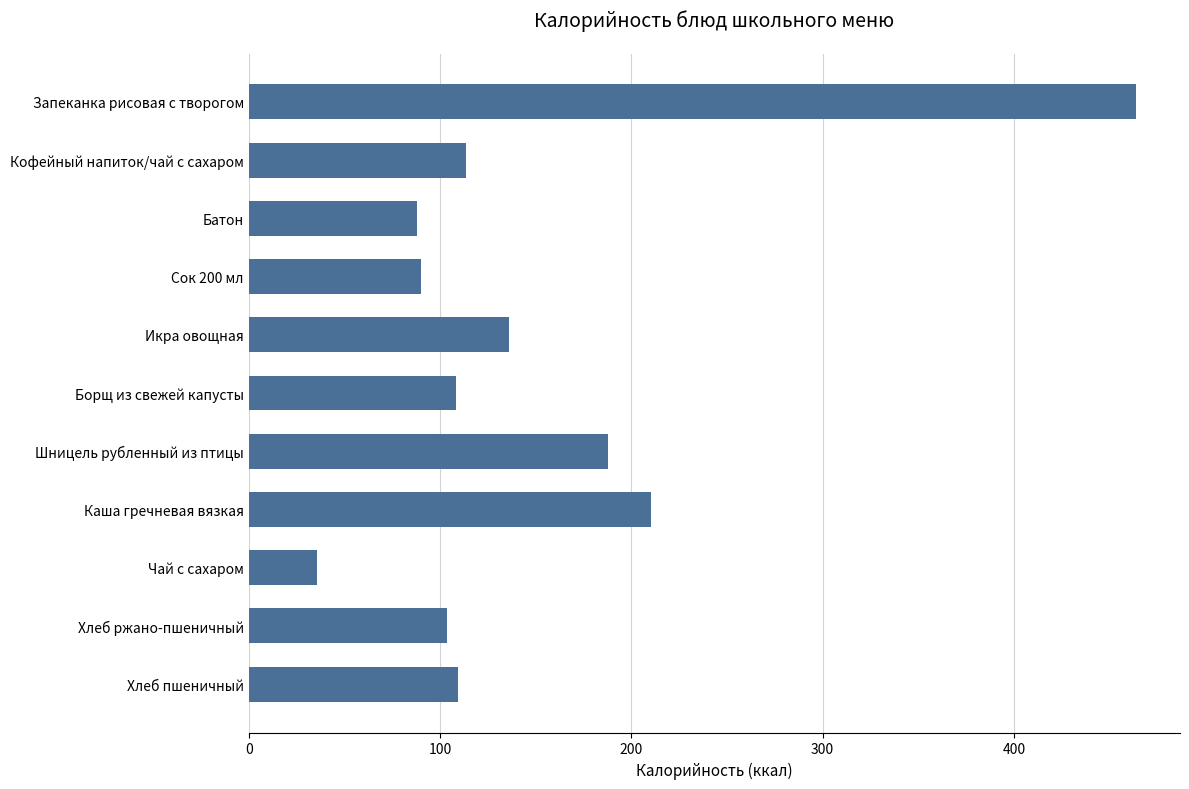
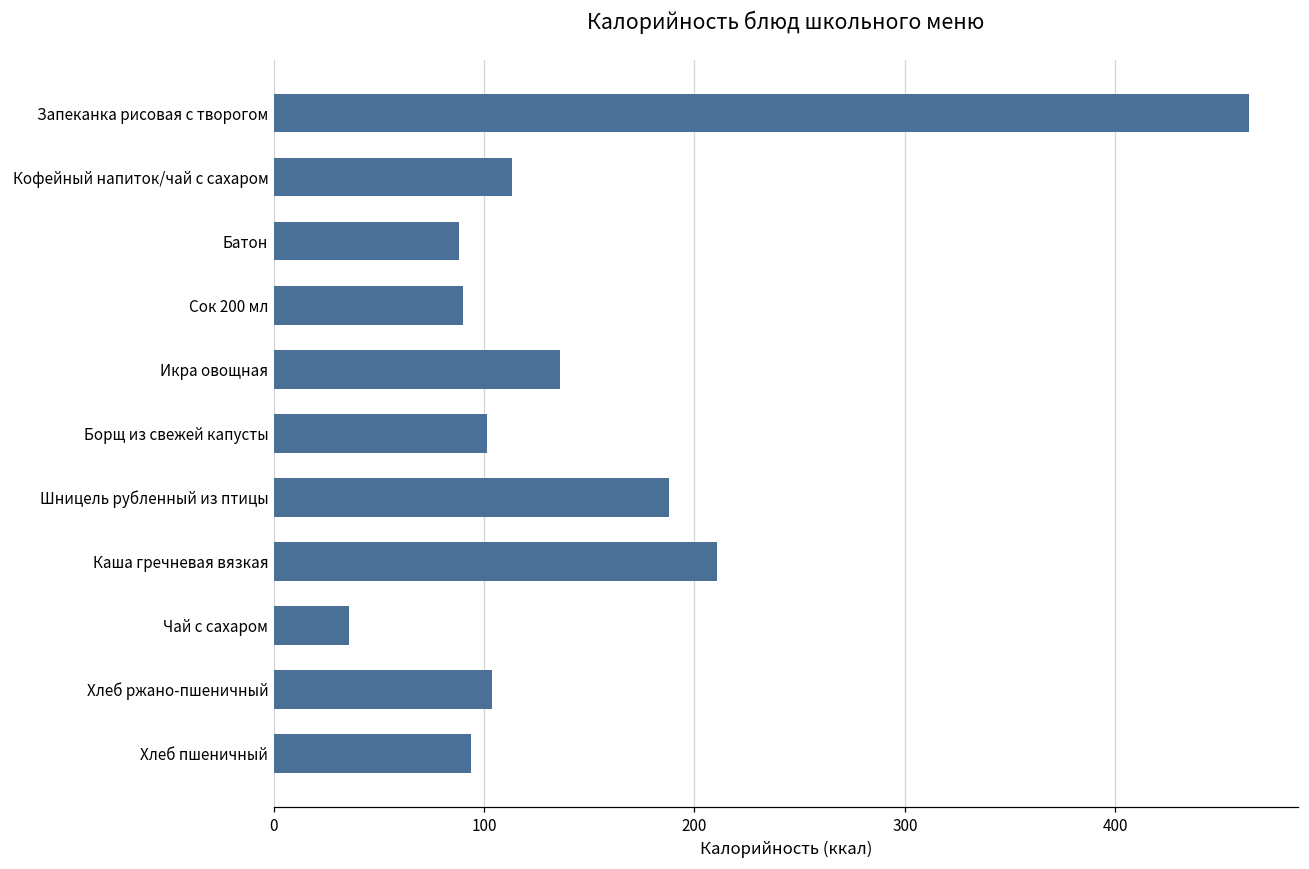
  {
    "Запеканка рисовая с творогом": 464,
    "Кофейный напиток/чай с сахаром": 113,
    "Батон": 88,
    "Сок 200 мл": 90,
    "Икра овощная": 136,
-   "Борщ из свежей капусты": 108,
+   "Борщ из свежей капусты": 101,
    "Шницель рубленный из птицы": 188,
    "Каша гречневая вязкая": 211,
    "Чай с сахаром": 36,
    "Хлеб ржано-пшеничный": 104,
-   "Хлеб пшеничный": 109
+   "Хлеб пшеничный": 94
  }
